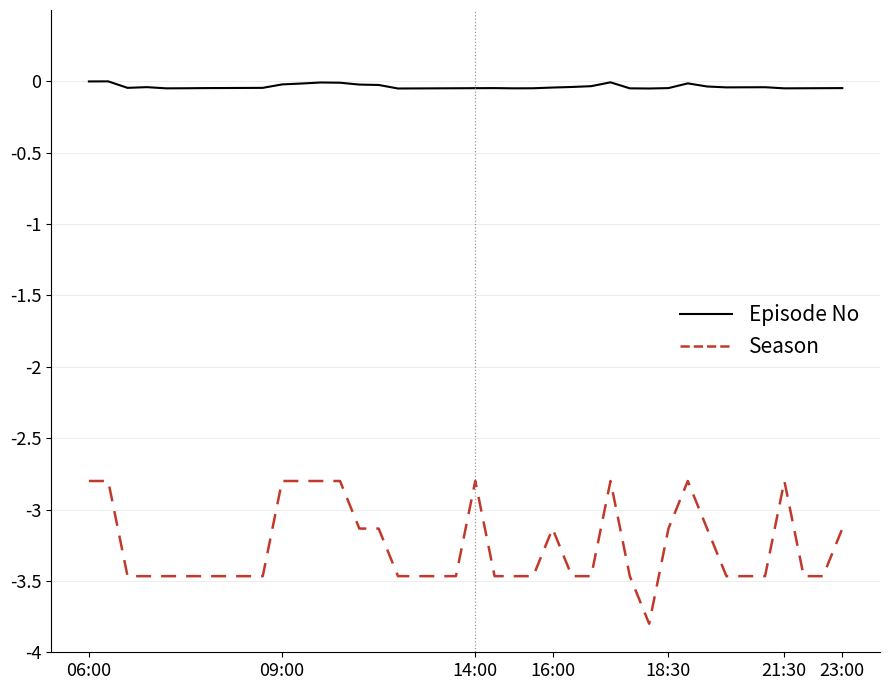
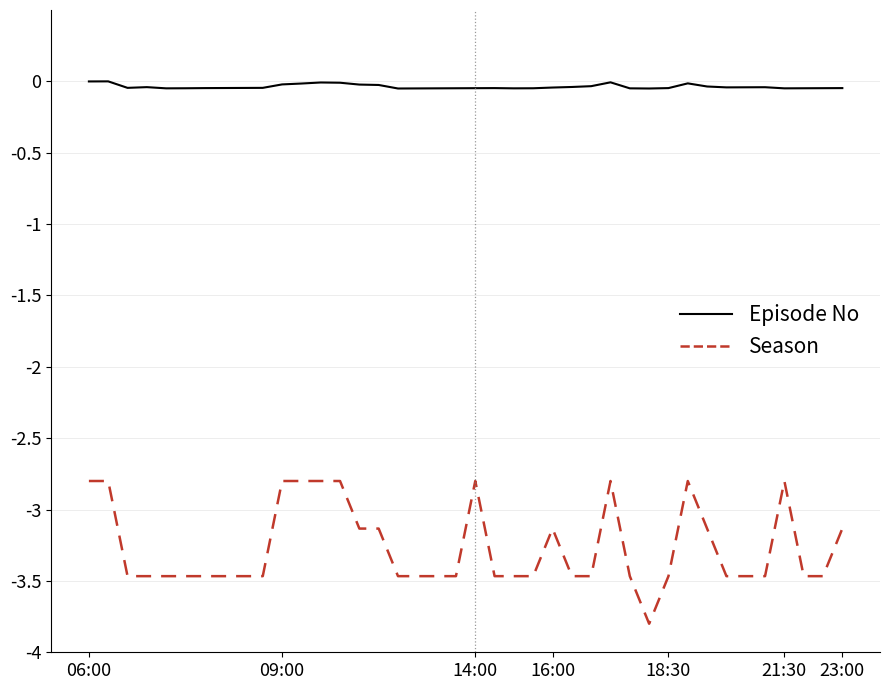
  {
    "Episode No": {
      "06:00": 0.00,
      "09:00": -0.02,
      "14:00": -0.05,
      "16:00": -0.04,
      "18:30": -0.05,
      "21:30": -0.05,
      "23:00": -0.05
    },
    "Season": {
      "06:00": -2.80,
      "09:00": -2.80,
      "14:00": -2.80,
      "16:00": -3.13,
-     "18:30": -3.13,
+     "18:30": -3.47,
      "21:30": -2.80,
      "23:00": -3.13
    }
  }
